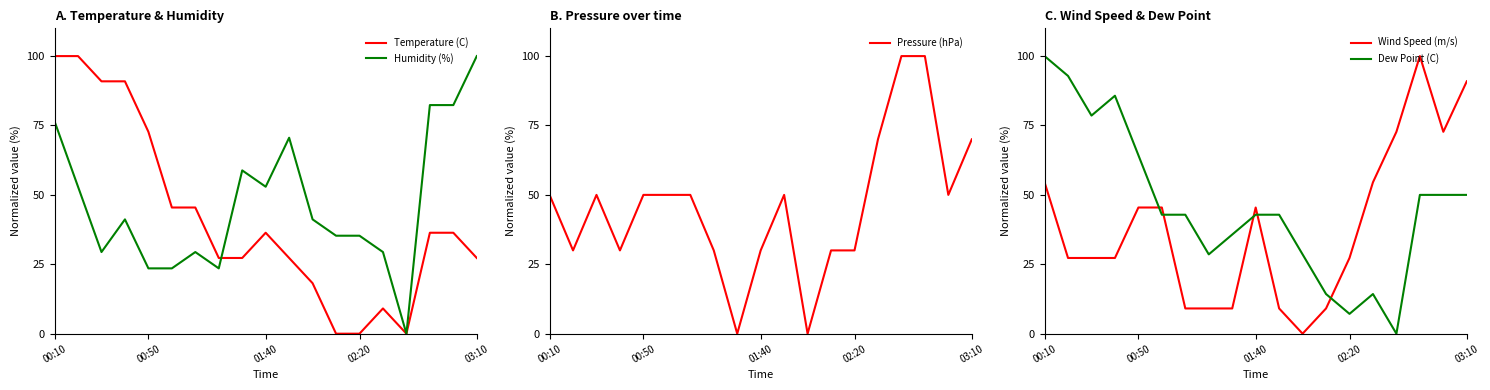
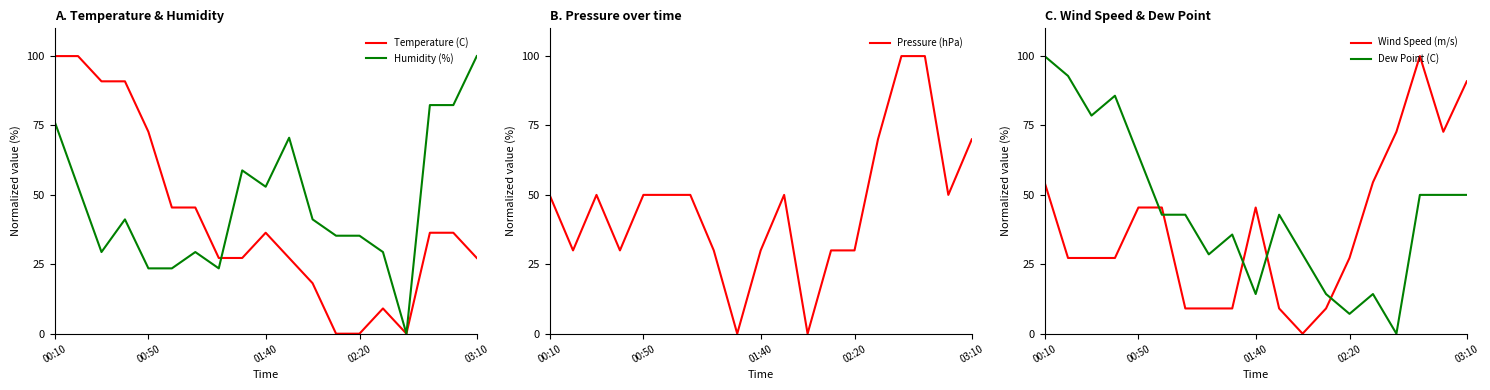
  {
    "A. Temperature & Humidity": {
      "Temperature (C)": {
        "00:10": 100,
        "00:50": 73,
        "01:40": 36,
        "02:20": 0,
        "03:10": 27
      },
      "Humidity (%)": {
        "00:10": 76,
        "00:50": 24,
        "01:40": 53,
        "02:20": 35,
        "03:10": 100
      }
    },
    "B. Pressure over time": {
      "00:10": 50,
      "00:50": 50,
      "01:40": 30,
      "02:20": 30,
      "03:10": 70
    },
    "C. Wind Speed & Dew Point": {
      "Wind Speed (m/s)": {
        "00:10": 55,
        "00:50": 45,
        "01:40": 45,
        "02:20": 27,
        "03:10": 91
      },
      "Dew Point (C)": {
        "00:10": 100,
        "00:50": 64,
-       "01:40": 43,
+       "01:40": 14,
        "02:20": 7,
        "03:10": 50
      }
    }
  }
